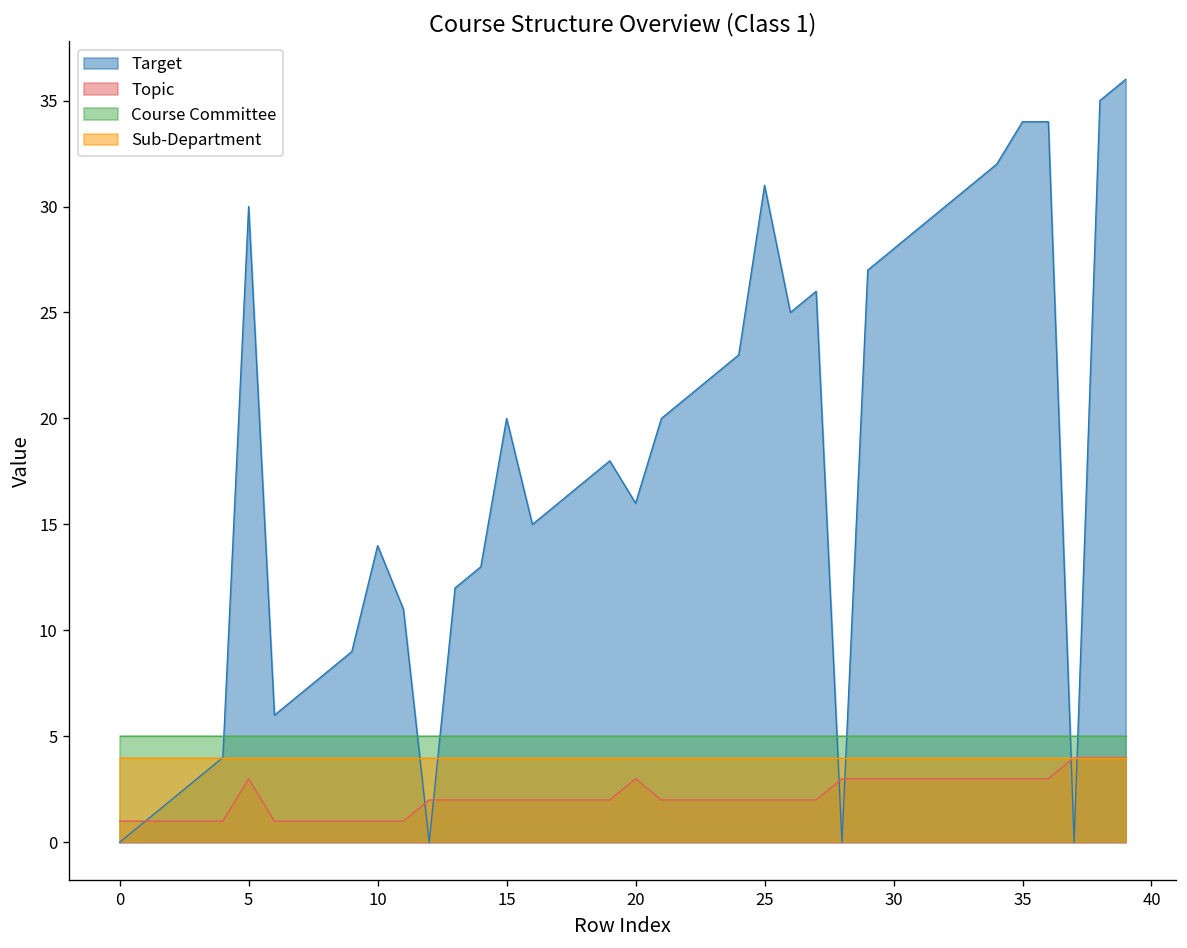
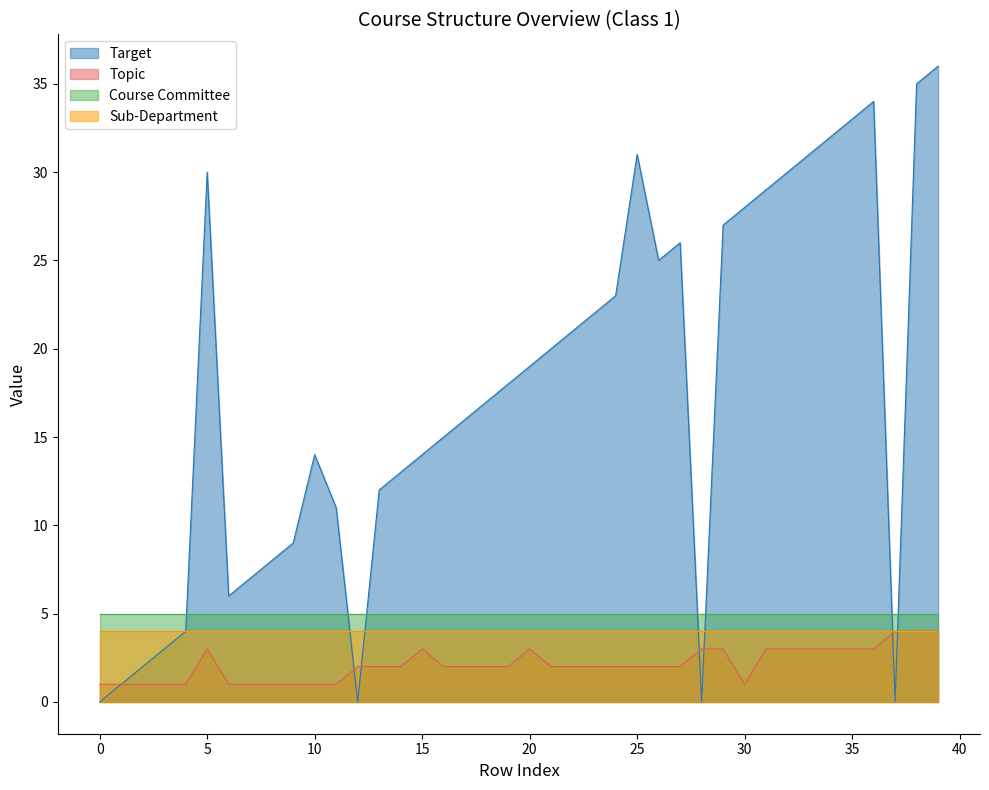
  {
    "Target": {
      "0": 0,
      "5": 30,
      "10": 14,
-     "15": 20,
-     "20": 16,
+     "15": 14,
+     "20": 19,
      "25": 31,
      "30": 28,
-     "35": 34
+     "35": 33
    },
    "Topic": {
      "0": 1,
      "5": 3,
      "10": 1,
-     "15": 2,
+     "15": 3,
      "20": 3,
      "25": 2,
-     "30": 3,
+     "30": 1,
      "35": 3
    },
    "Course Committee": {
      "0": 5,
      "5": 5,
      "10": 5,
      "15": 5,
      "20": 5,
      "25": 5,
      "30": 5,
      "35": 5
    },
    "Sub-Department": {
      "0": 4,
      "5": 4,
      "10": 4,
      "15": 4,
      "20": 4,
      "25": 4,
      "30": 4,
      "35": 4
    }
  }
